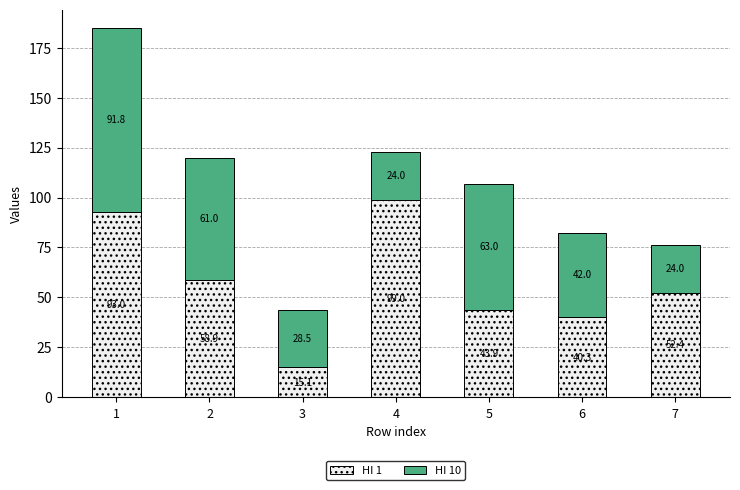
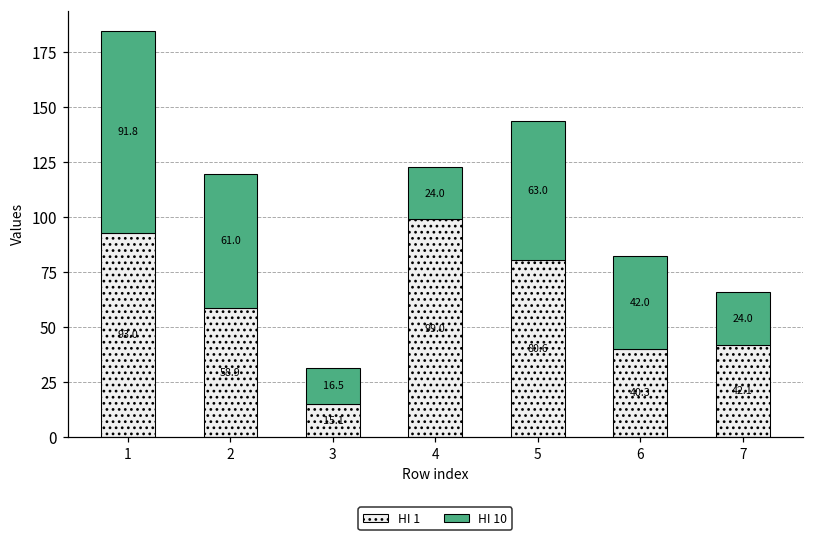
  {
    "HI 1": {
      "1": 93.0,
      "2": 58.9,
      "3": 15.1,
      "4": 99.0,
-     "5": 43.9,
+     "5": 80.6,
      "6": 40.3,
-     "7": 52.4
+     "7": 42.1
    },
    "HI 10": {
      "1": 91.8,
      "2": 61.0,
-     "3": 28.5,
+     "3": 16.5,
      "4": 24.0,
      "5": 63.0,
      "6": 42.0,
      "7": 24.0
    }
  }
